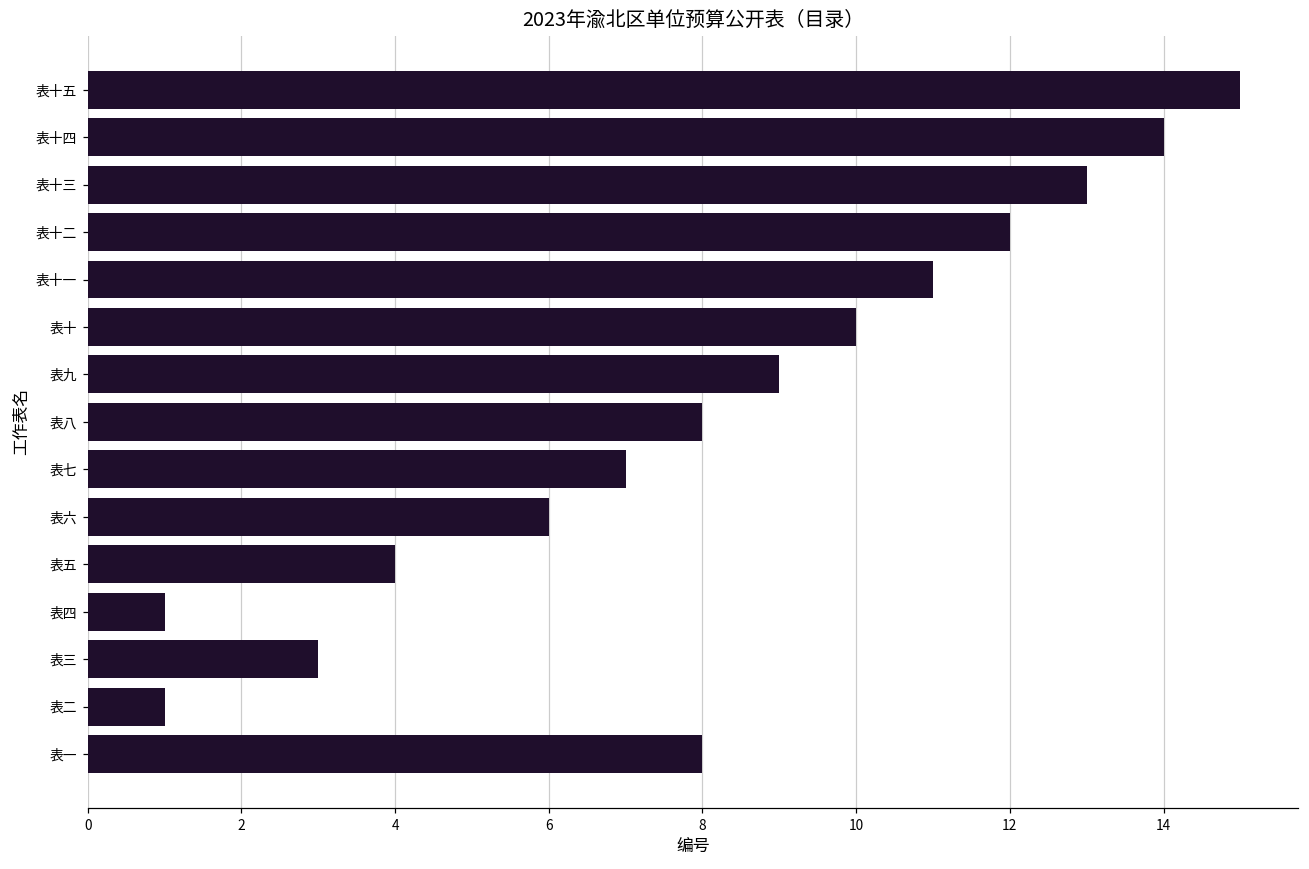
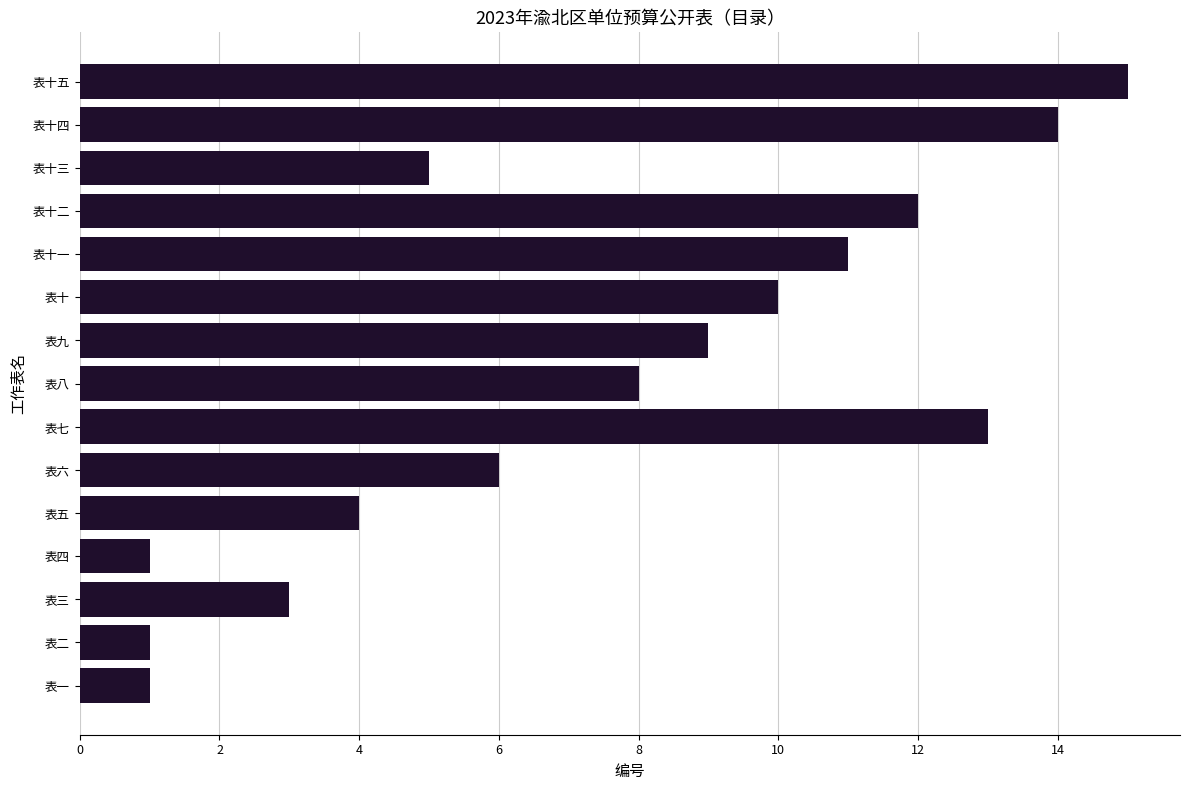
  {
    "表十五": 15,
    "表十四": 14,
-   "表十三": 13,
+   "表十三": 5,
    "表十二": 12,
    "表十一": 11,
    "表十": 10,
    "表九": 9,
    "表八": 8,
-   "表七": 7,
+   "表七": 13,
    "表六": 6,
    "表五": 4,
    "表四": 1,
    "表三": 3,
    "表二": 1,
-   "表一": 8
+   "表一": 1
  }
